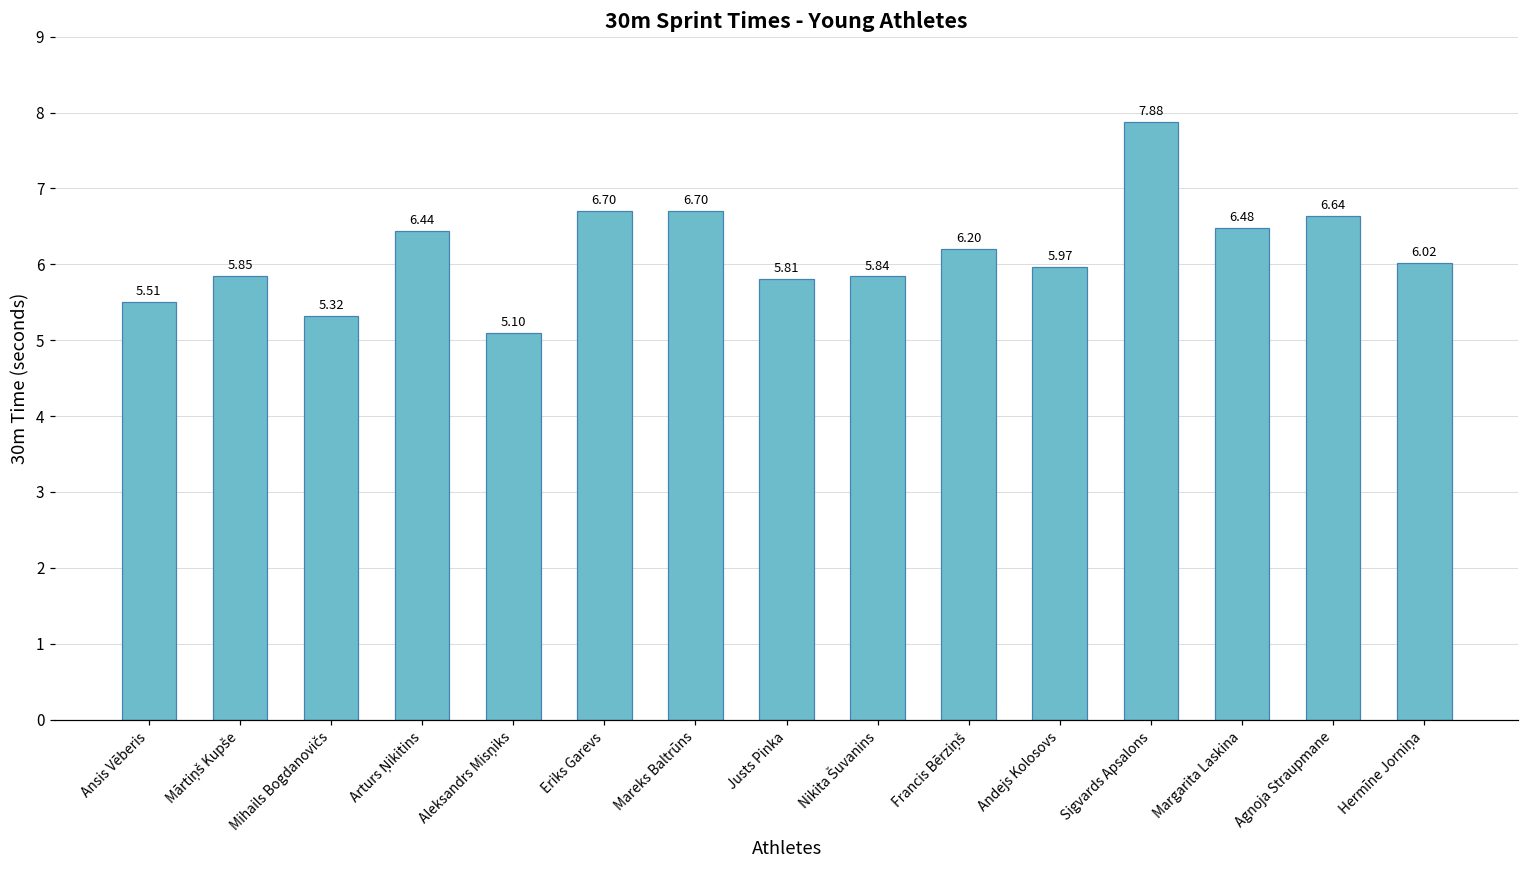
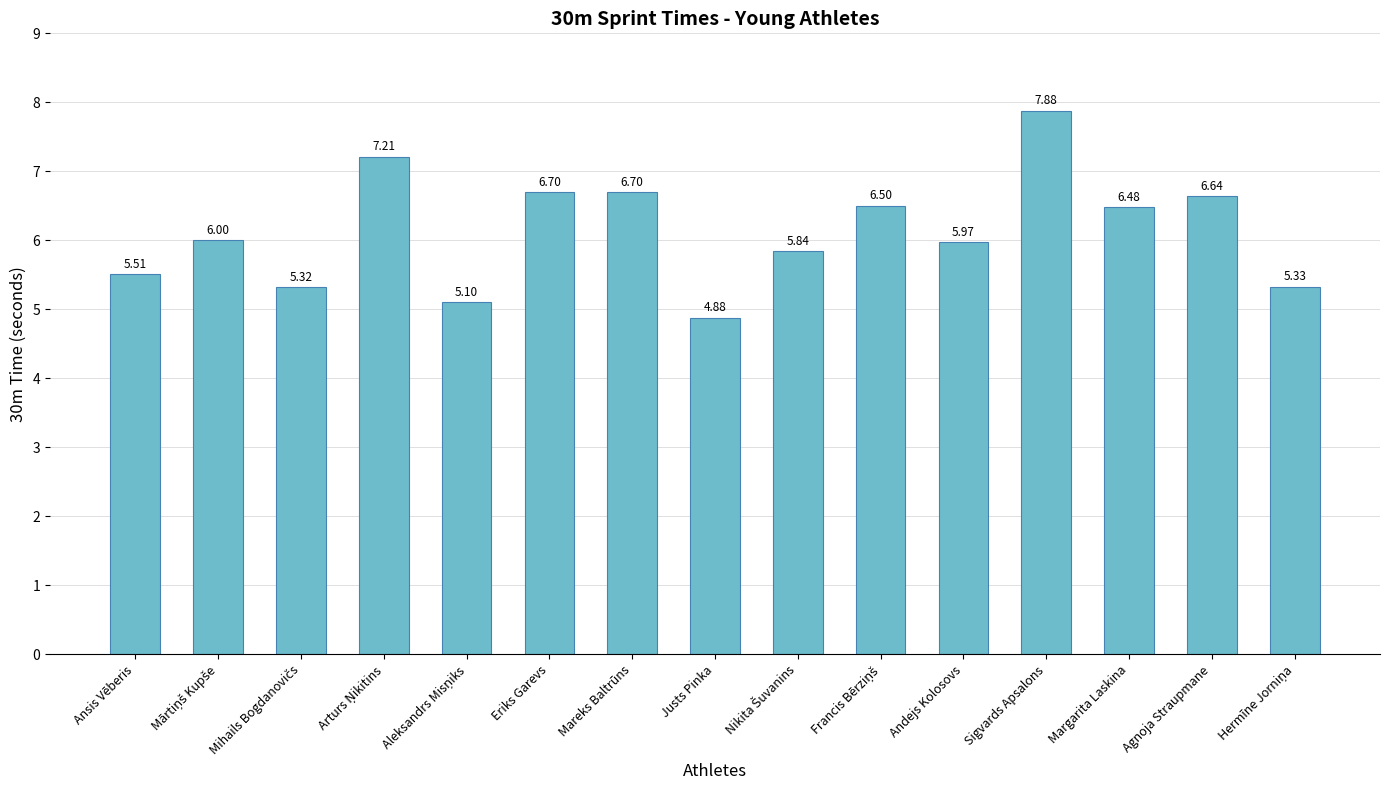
  {
    "Ansis Vēberis": 5.51,
-   "Mārtiņš Kupše": 5.85,
+   "Mārtiņš Kupše": 6.00,
    "Mihails Bogdanovičs": 5.32,
-   "Arturs Ņikitins": 6.44,
+   "Arturs Ņikitins": 7.21,
    "Aleksandrs Misņiks": 5.10,
    "Eriks Garevs": 6.70,
    "Mareks Baltrūns": 6.70,
-   "Justs Pinka": 5.81,
+   "Justs Pinka": 4.88,
    "Nikita Šuvanins": 5.84,
-   "Francis Bērziņš": 6.20,
+   "Francis Bērziņš": 6.50,
    "Andejs Kolosovs": 5.97,
    "Sigvards Apsalons": 7.88,
    "Margarita Laskina": 6.48,
    "Agnoja Straupmane": 6.64,
-   "Hermīne Jorniņa": 6.02
+   "Hermīne Jorniņa": 5.33
  }
